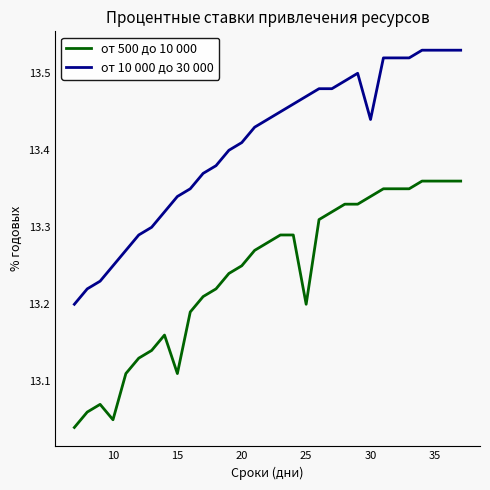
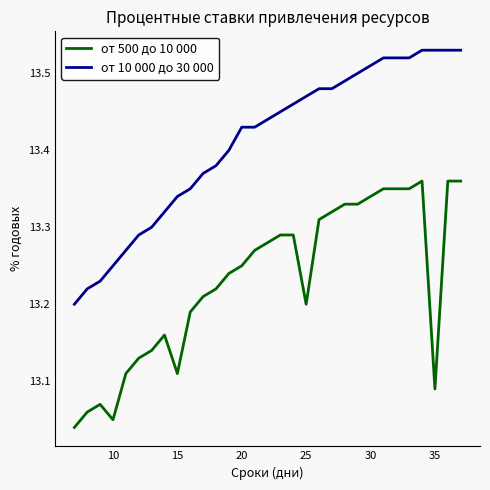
  {
    "от 500 до 10 000": {
      "10": 13.05,
      "15": 13.11,
      "20": 13.25,
      "25": 13.20,
      "30": 13.34,
-     "35": 13.36
+     "35": 13.09
    },
    "от 10 000 до 30 000": {
      "10": 13.25,
      "15": 13.34,
-     "20": 13.41,
+     "20": 13.43,
      "25": 13.47,
-     "30": 13.44,
+     "30": 13.51,
      "35": 13.53
    }
  }
